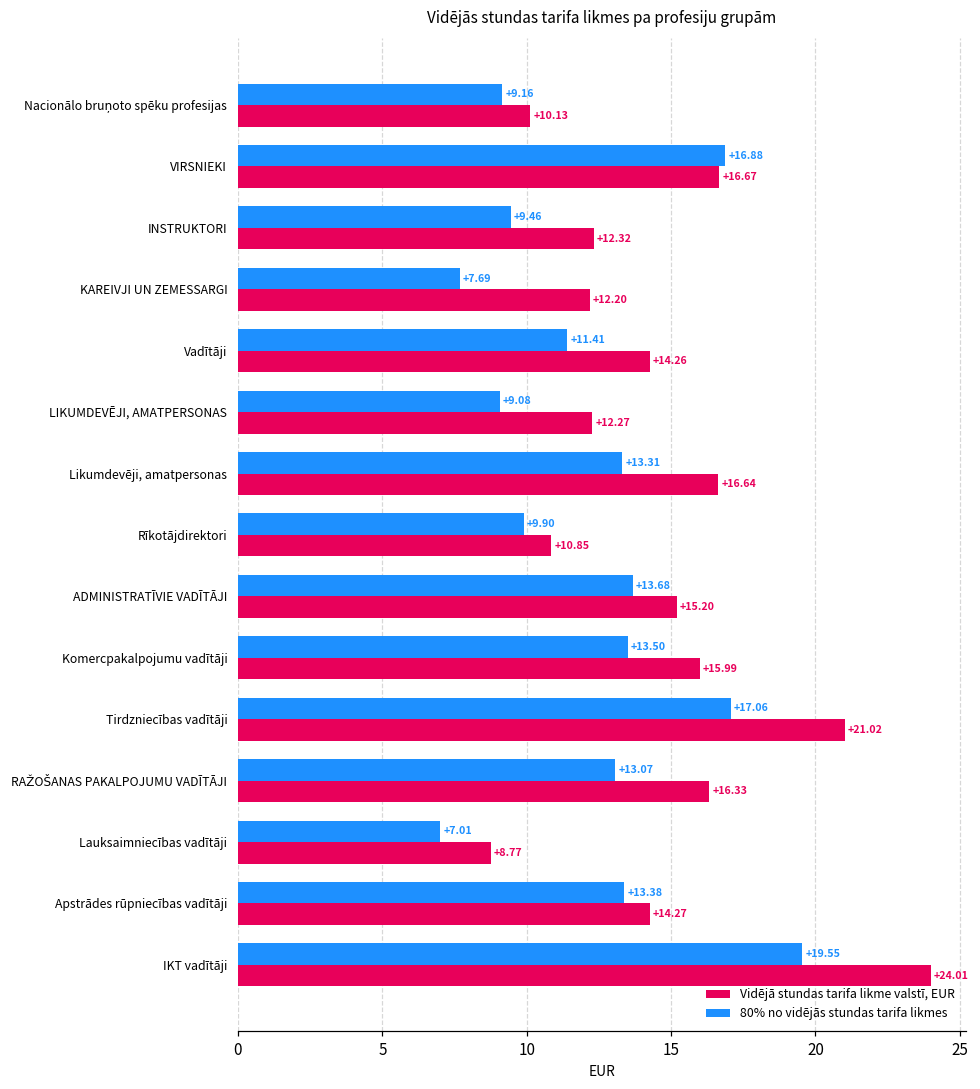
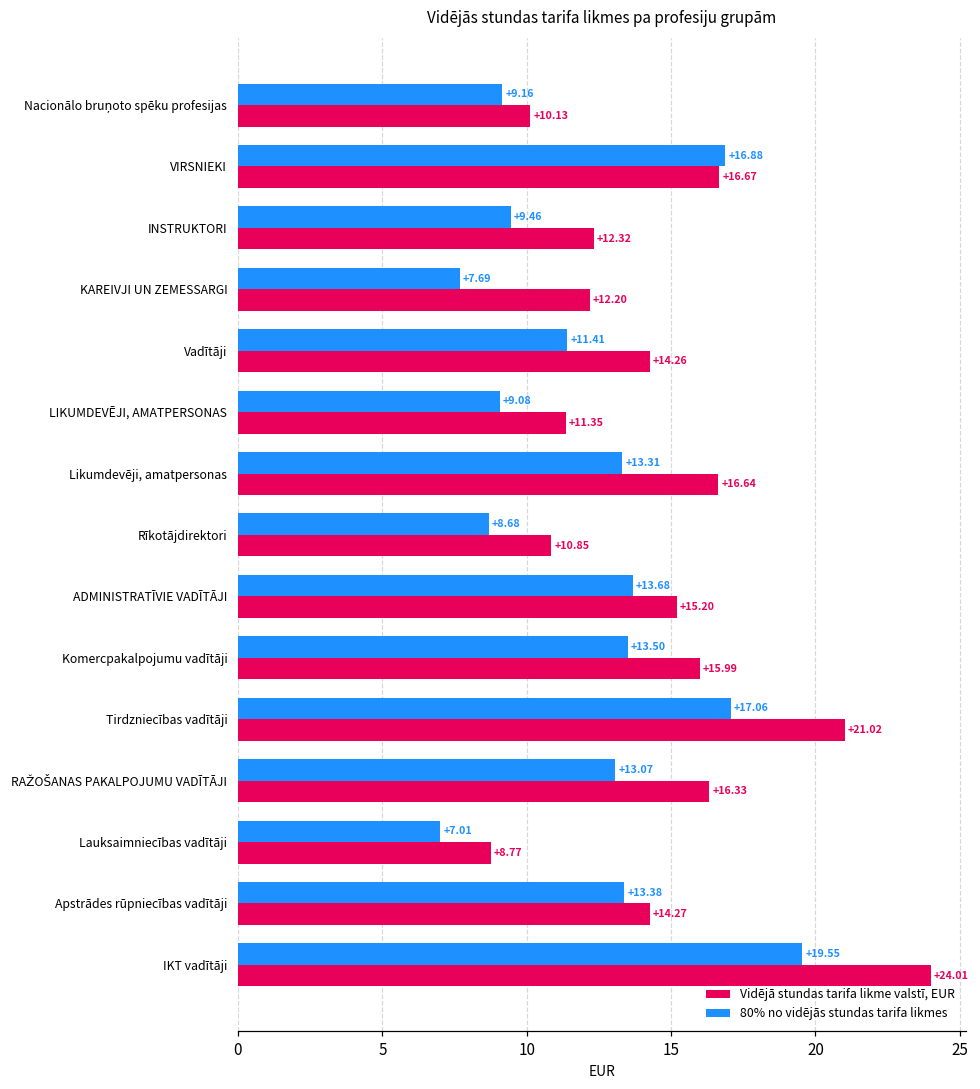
  {
    "Vidējā stundas tarifa likme valstī, EUR": {
      "Nacionālo bruņoto spēku profesijas": "+10.13",
      "VIRSNIEKI": "+16.67",
      "INSTRUKTORI": "+12.32",
      "KAREIVJI UN ZEMESSARGI": "+12.20",
      "Vadītāji": "+14.26",
-     "LIKUMDEVĒJI, AMATPERSONAS": "+12.27",
+     "LIKUMDEVĒJI, AMATPERSONAS": "+11.35",
      "Likumdevēji, amatpersonas": "+16.64",
      "Rīkotājdirektori": "+10.85",
      "ADMINISTRATĪVIE VADĪTĀJI": "+15.20",
      "Komercpakalpojumu vadītāji": "+15.99",
      "Tirdzniecības vadītāji": "+21.02",
      "RAŽOŠANAS PAKALPOJUMU VADĪTĀJI": "+16.33",
      "Lauksaimniecības vadītāji": "+8.77",
      "Apstrādes rūpniecības vadītāji": "+14.27",
      "IKT vadītāji": "+24.01"
    },
    "80% no vidējās stundas tarifa likmes": {
      "Nacionālo bruņoto spēku profesijas": "+9.16",
      "VIRSNIEKI": "+16.88",
      "INSTRUKTORI": "+9.46",
      "KAREIVJI UN ZEMESSARGI": "+7.69",
      "Vadītāji": "+11.41",
      "LIKUMDEVĒJI, AMATPERSONAS": "+9.08",
      "Likumdevēji, amatpersonas": "+13.31",
-     "Rīkotājdirektori": "+9.90",
+     "Rīkotājdirektori": "+8.68",
      "ADMINISTRATĪVIE VADĪTĀJI": "+13.68",
      "Komercpakalpojumu vadītāji": "+13.50",
      "Tirdzniecības vadītāji": "+17.06",
      "RAŽOŠANAS PAKALPOJUMU VADĪTĀJI": "+13.07",
      "Lauksaimniecības vadītāji": "+7.01",
      "Apstrādes rūpniecības vadītāji": "+13.38",
      "IKT vadītāji": "+19.55"
    }
  }
